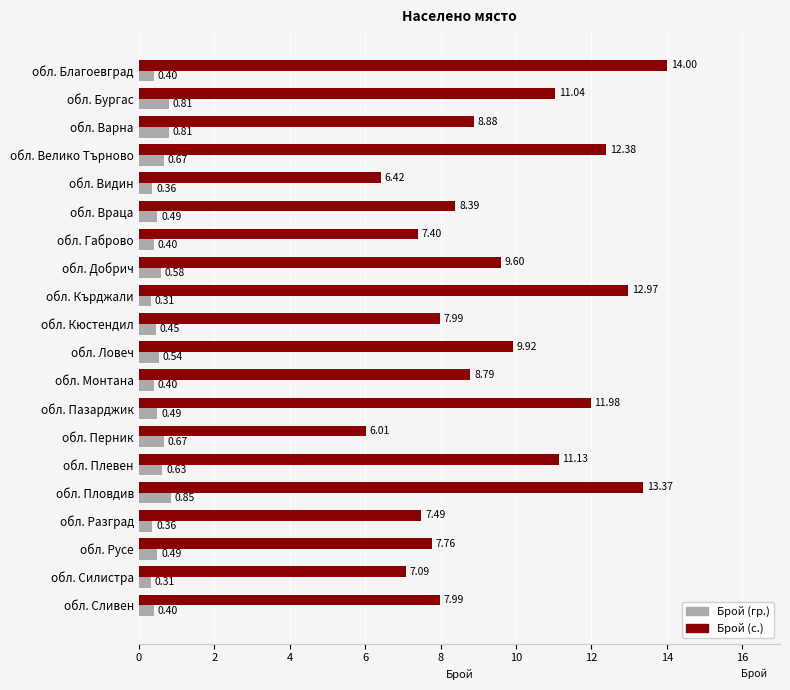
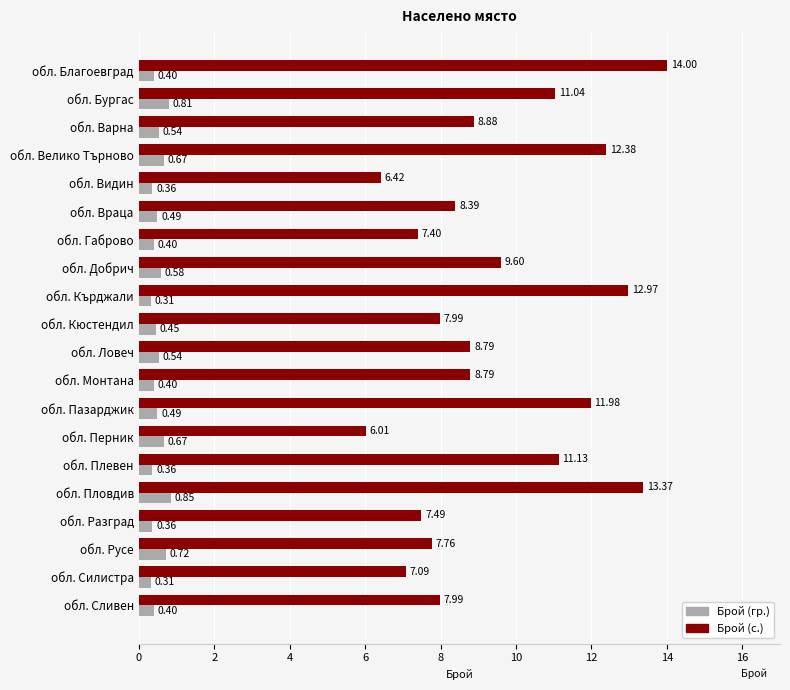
  {
    "Брой (гр.)": {
      "обл. Благоевград": 0.40,
      "обл. Бургас": 0.81,
-     "обл. Варна": 0.81,
+     "обл. Варна": 0.54,
      "обл. Велико Търново": 0.67,
      "обл. Видин": 0.36,
      "обл. Враца": 0.49,
      "обл. Габрово": 0.40,
      "обл. Добрич": 0.58,
      "обл. Кърджали": 0.31,
      "обл. Кюстендил": 0.45,
      "обл. Ловеч": 0.54,
      "обл. Монтана": 0.40,
      "обл. Пазарджик": 0.49,
      "обл. Перник": 0.67,
-     "обл. Плевен": 0.63,
+     "обл. Плевен": 0.36,
      "обл. Пловдив": 0.85,
      "обл. Разград": 0.36,
-     "обл. Русе": 0.49,
+     "обл. Русе": 0.72,
      "обл. Силистра": 0.31,
      "обл. Сливен": 0.40
    },
    "Брой (с.)": {
      "обл. Благоевград": 14.00,
      "обл. Бургас": 11.04,
      "обл. Варна": 8.88,
      "обл. Велико Търново": 12.38,
      "обл. Видин": 6.42,
      "обл. Враца": 8.39,
      "обл. Габрово": 7.40,
      "обл. Добрич": 9.60,
      "обл. Кърджали": 12.97,
      "обл. Кюстендил": 7.99,
-     "обл. Ловеч": 9.92,
+     "обл. Ловеч": 8.79,
      "обл. Монтана": 8.79,
      "обл. Пазарджик": 11.98,
      "обл. Перник": 6.01,
      "обл. Плевен": 11.13,
      "обл. Пловдив": 13.37,
      "обл. Разград": 7.49,
      "обл. Русе": 7.76,
      "обл. Силистра": 7.09,
      "обл. Сливен": 7.99
    }
  }
